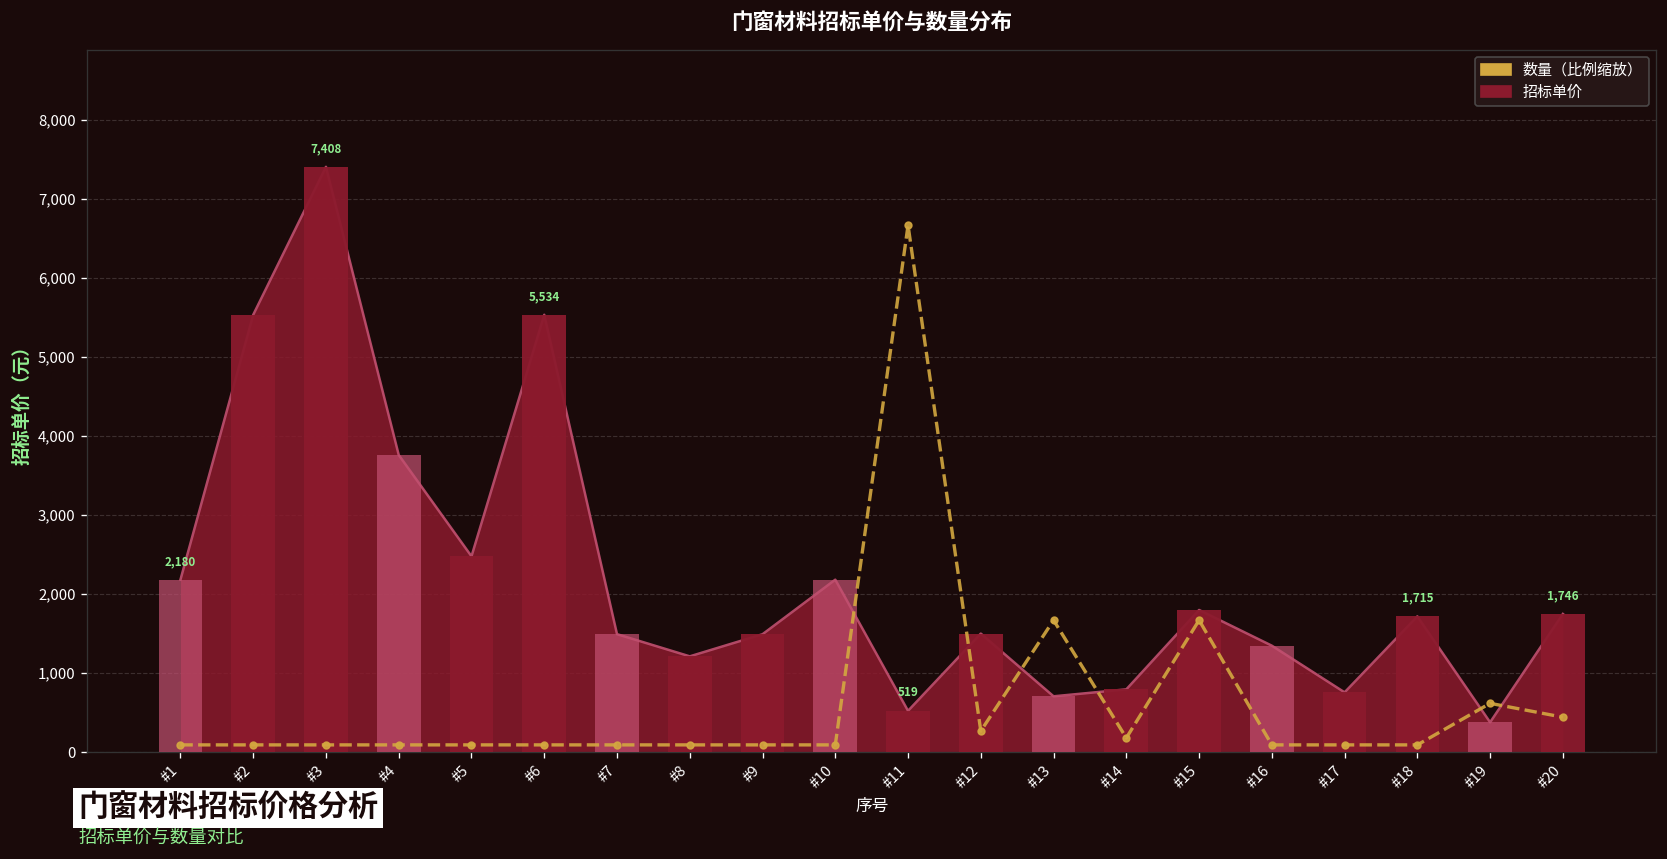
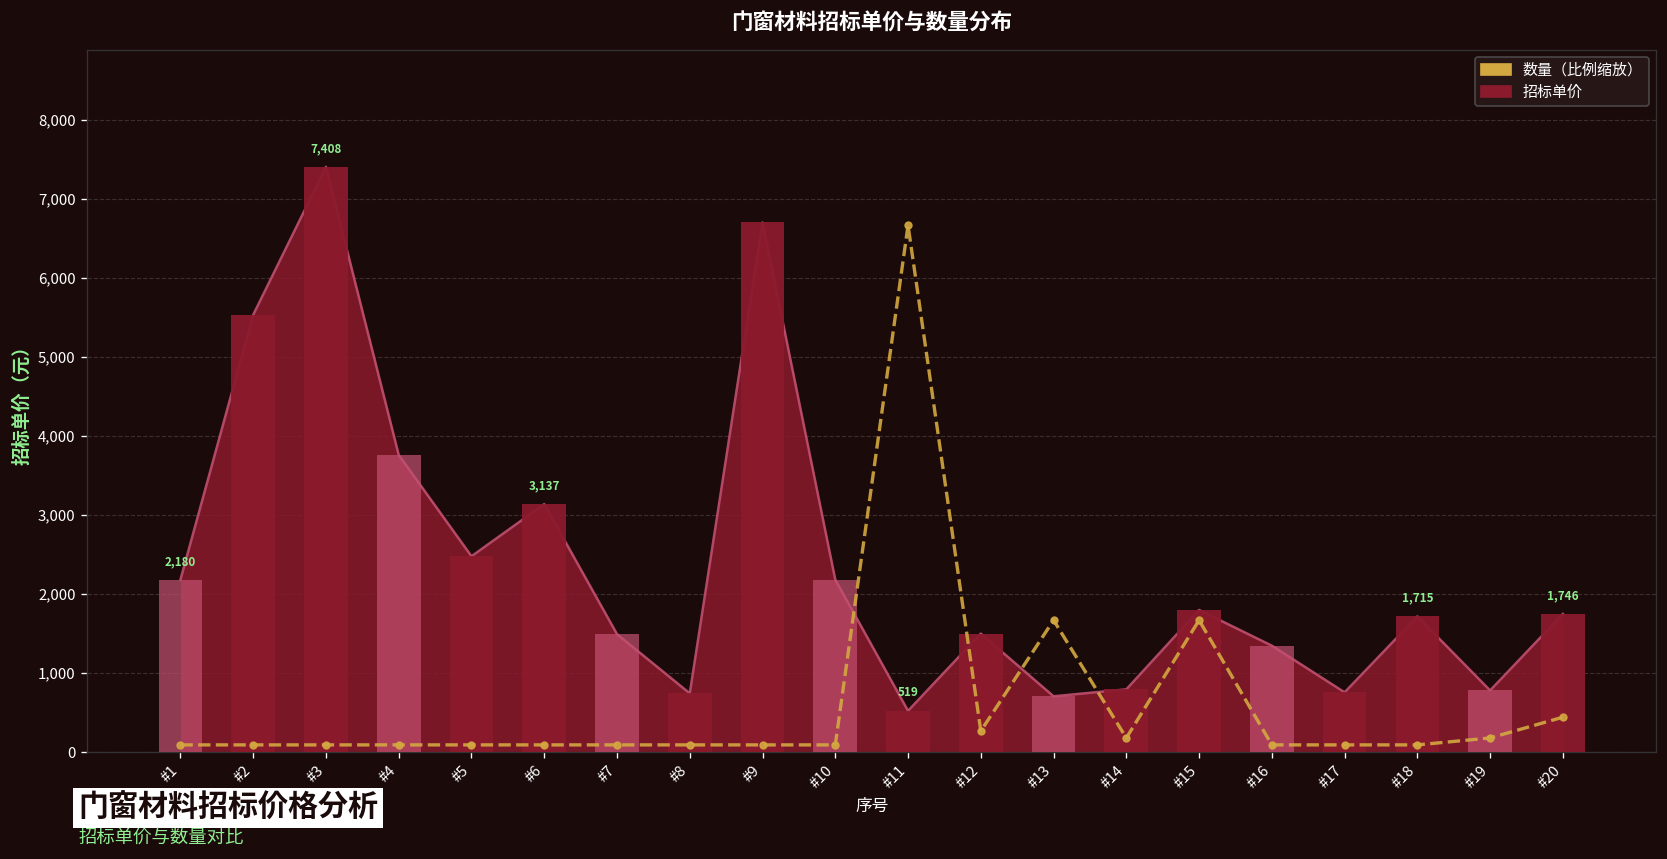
  {
    "招标单价": {
      "#1": "2,180",
      "#3": "7,408",
-     "#6": "5,534",
-     "#8": "1,200",
-     "#9": "1,500",
+     "#6": "3,137",
+     "#8": "700",
+     "#9": "6,700",
      "#11": "519",
      "#18": "1,715",
-     "#19": "400",
+     "#19": "800",
      "#20": "1,746"
    },
    "数量（比例缩放）": {
      "#1": "100",
      "#2": "100",
      "#3": "100",
      "#4": "100",
      "#5": "100",
      "#6": "100",
      "#7": "100",
      "#8": "100",
      "#9": "100",
      "#10": "100",
      "#11": "6,700",
      "#12": "300",
      "#13": "1,700",
      "#14": "200",
      "#15": "1,700",
      "#16": "100",
      "#17": "100",
      "#18": "100",
-     "#19": "600",
+     "#19": "200",
      "#20": "400"
    }
  }
